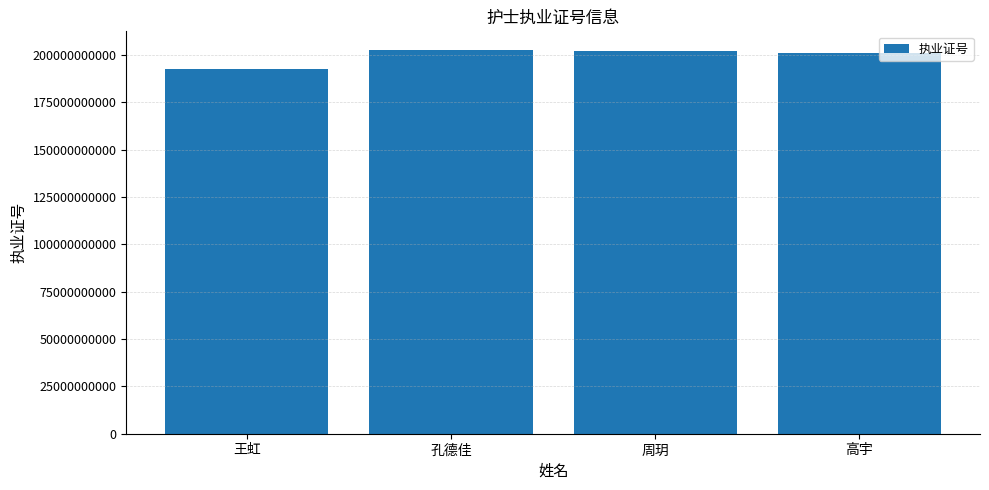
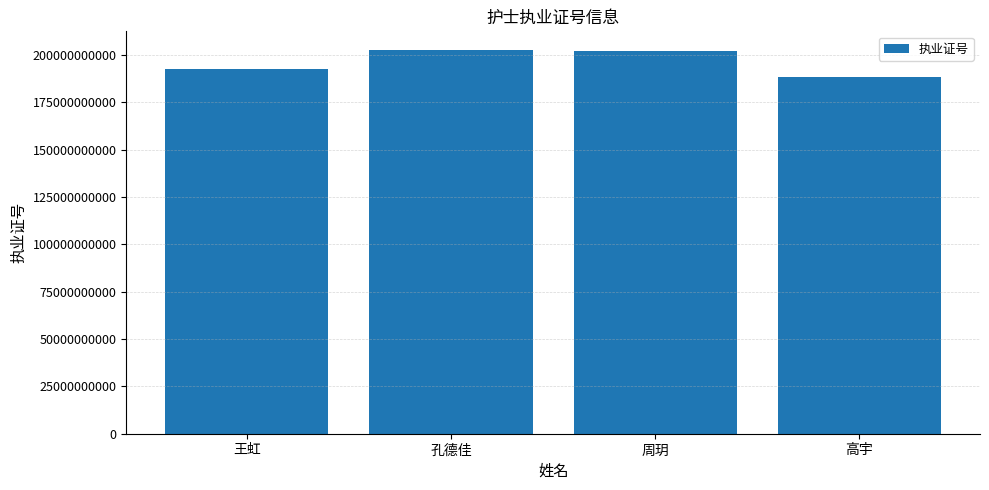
  {
    "王虹": 192000000000,
    "孔德佳": 202000000000,
    "周玥": 202000000000,
-   "高宇": 201000000000
+   "高宇": 188000000000
  }
